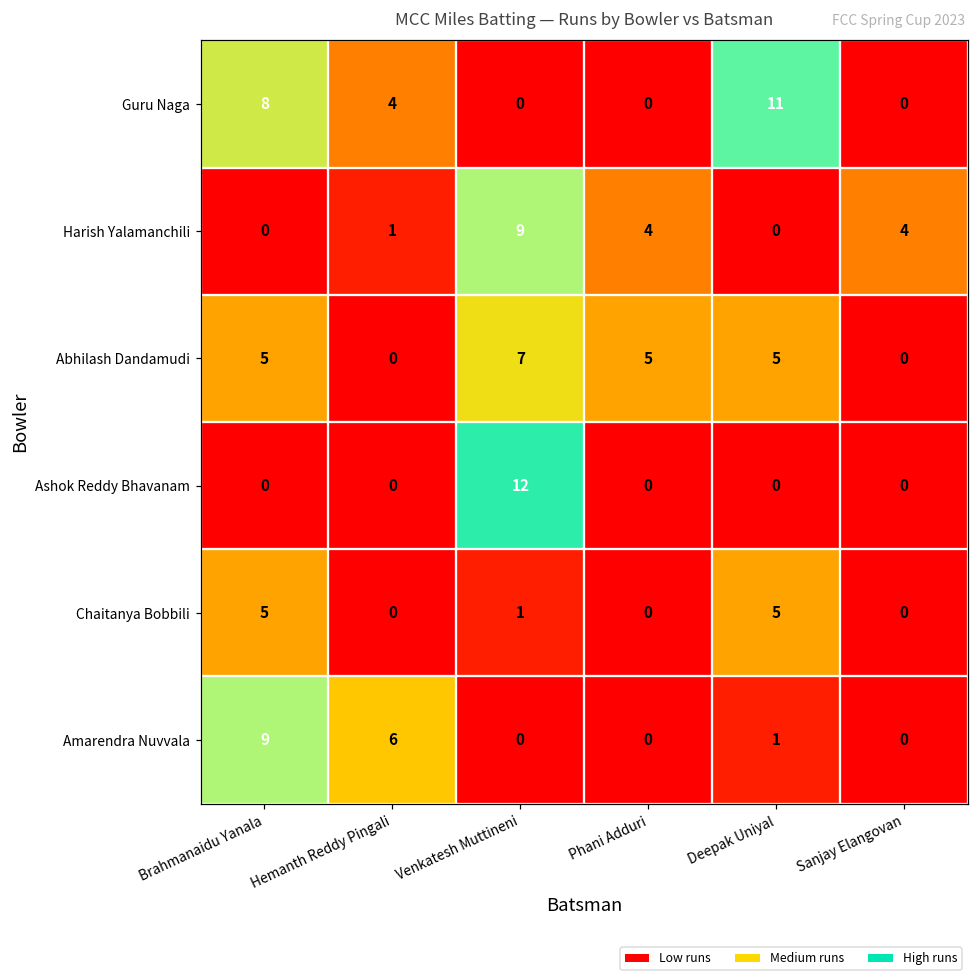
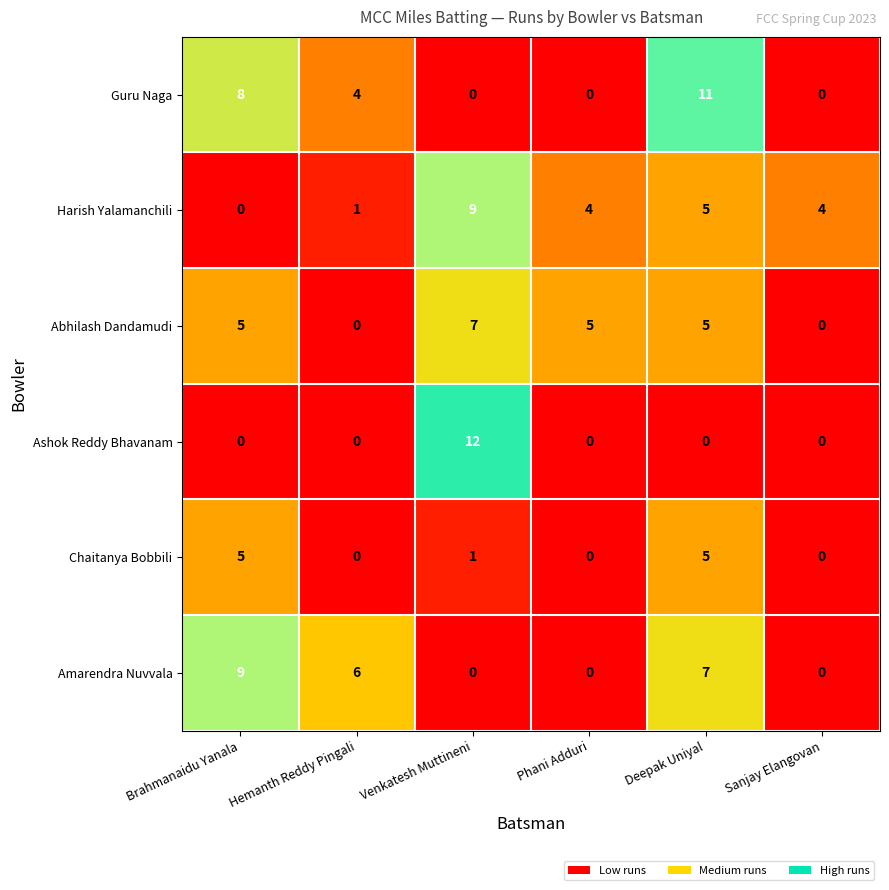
  {
    "Guru Naga": {
      "Brahmanaidu Yanala": 8,
      "Hemanth Reddy Pingali": 4,
      "Venkatesh Muttineni": 0,
      "Phani Adduri": 0,
      "Deepak Uniyal": 11,
      "Sanjay Elangovan": 0
    },
    "Harish Yalamanchili": {
      "Brahmanaidu Yanala": 0,
      "Hemanth Reddy Pingali": 1,
      "Venkatesh Muttineni": 9,
      "Phani Adduri": 4,
-     "Deepak Uniyal": 0,
+     "Deepak Uniyal": 5,
      "Sanjay Elangovan": 4
    },
    "Abhilash Dandamudi": {
      "Brahmanaidu Yanala": 5,
      "Hemanth Reddy Pingali": 0,
      "Venkatesh Muttineni": 7,
      "Phani Adduri": 5,
      "Deepak Uniyal": 5,
      "Sanjay Elangovan": 0
    },
    "Ashok Reddy Bhavanam": {
      "Brahmanaidu Yanala": 0,
      "Hemanth Reddy Pingali": 0,
      "Venkatesh Muttineni": 12,
      "Phani Adduri": 0,
      "Deepak Uniyal": 0,
      "Sanjay Elangovan": 0
    },
    "Chaitanya Bobbili": {
      "Brahmanaidu Yanala": 5,
      "Hemanth Reddy Pingali": 0,
      "Venkatesh Muttineni": 1,
      "Phani Adduri": 0,
      "Deepak Uniyal": 5,
      "Sanjay Elangovan": 0
    },
    "Amarendra Nuvvala": {
      "Brahmanaidu Yanala": 9,
      "Hemanth Reddy Pingali": 6,
      "Venkatesh Muttineni": 0,
      "Phani Adduri": 0,
-     "Deepak Uniyal": 1,
+     "Deepak Uniyal": 7,
      "Sanjay Elangovan": 0
    }
  }
